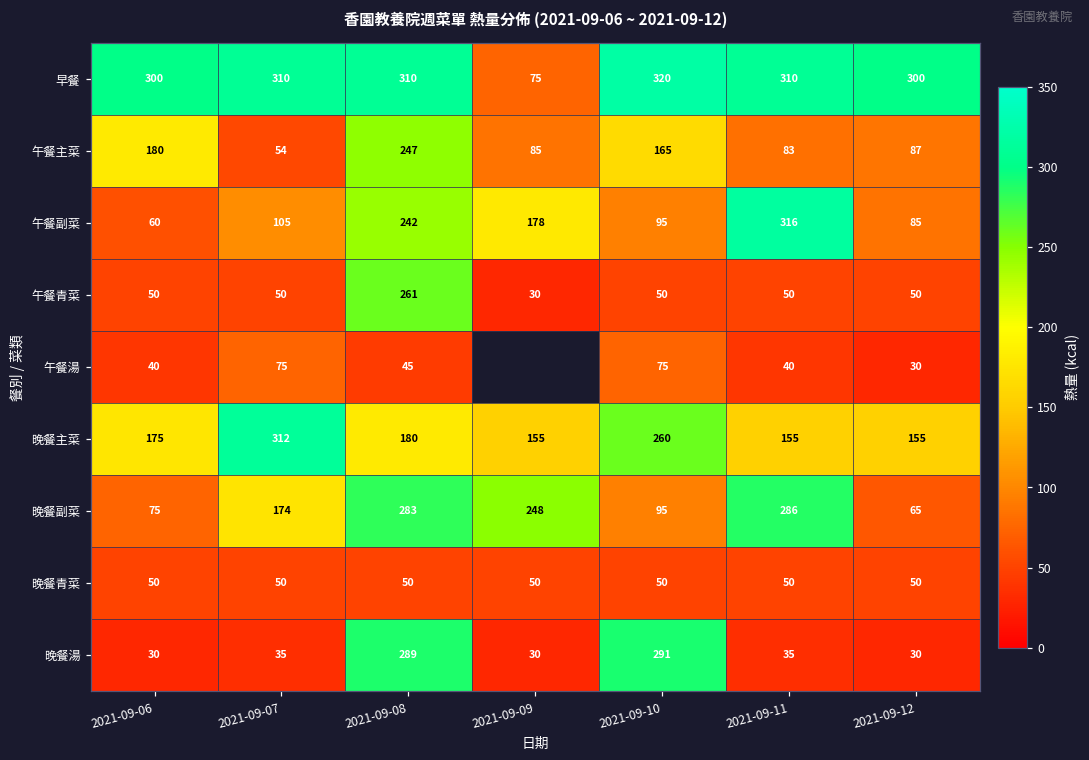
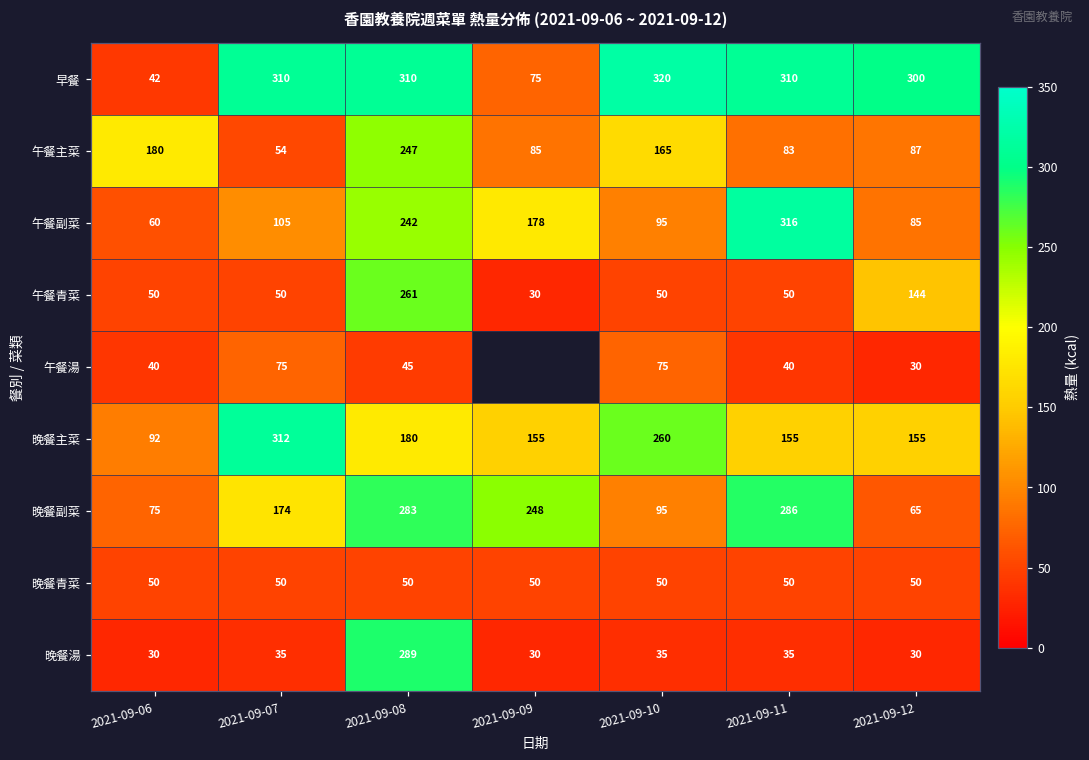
  {
    "早餐": {
-     "2021-09-06": 300,
+     "2021-09-06": 42,
      "2021-09-07": 310,
      "2021-09-08": 310,
      "2021-09-09": 75,
      "2021-09-10": 320,
      "2021-09-11": 310,
      "2021-09-12": 300
    },
    "午餐主菜": {
      "2021-09-06": 180,
      "2021-09-07": 54,
      "2021-09-08": 247,
      "2021-09-09": 85,
      "2021-09-10": 165,
      "2021-09-11": 83,
      "2021-09-12": 87
    },
    "午餐副菜": {
      "2021-09-06": 60,
      "2021-09-07": 105,
      "2021-09-08": 242,
      "2021-09-09": 178,
      "2021-09-10": 95,
      "2021-09-11": 316,
      "2021-09-12": 85
    },
    "午餐青菜": {
      "2021-09-06": 50,
      "2021-09-07": 50,
      "2021-09-08": 261,
      "2021-09-09": 30,
      "2021-09-10": 50,
      "2021-09-11": 50,
-     "2021-09-12": 50
+     "2021-09-12": 144
    },
    "午餐湯": {
      "2021-09-06": 40,
      "2021-09-07": 75,
      "2021-09-08": 45,
      "2021-09-10": 75,
      "2021-09-11": 40,
      "2021-09-12": 30
    },
    "晚餐主菜": {
-     "2021-09-06": 175,
+     "2021-09-06": 92,
      "2021-09-07": 312,
      "2021-09-08": 180,
      "2021-09-09": 155,
      "2021-09-10": 260,
      "2021-09-11": 155,
      "2021-09-12": 155
    },
    "晚餐副菜": {
      "2021-09-06": 75,
      "2021-09-07": 174,
      "2021-09-08": 283,
      "2021-09-09": 248,
      "2021-09-10": 95,
      "2021-09-11": 286,
      "2021-09-12": 65
    },
    "晚餐青菜": {
      "2021-09-06": 50,
      "2021-09-07": 50,
      "2021-09-08": 50,
      "2021-09-09": 50,
      "2021-09-10": 50,
      "2021-09-11": 50,
      "2021-09-12": 50
    },
    "晚餐湯": {
      "2021-09-06": 30,
      "2021-09-07": 35,
      "2021-09-08": 289,
      "2021-09-09": 30,
-     "2021-09-10": 291,
+     "2021-09-10": 35,
      "2021-09-11": 35,
      "2021-09-12": 30
    }
  }
